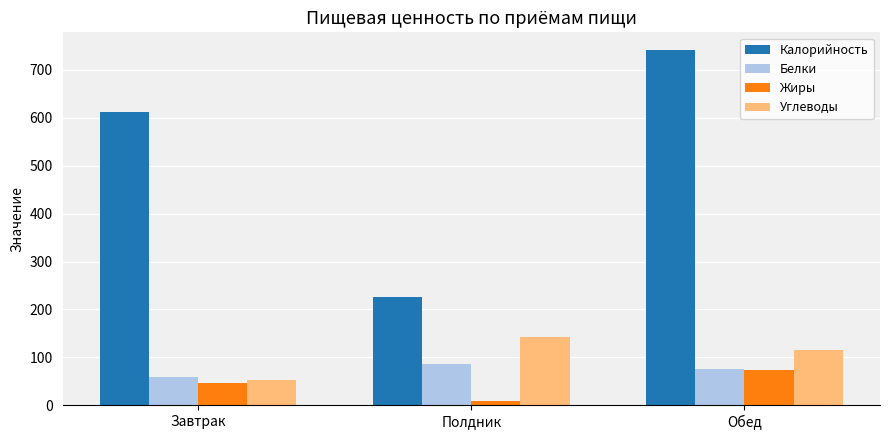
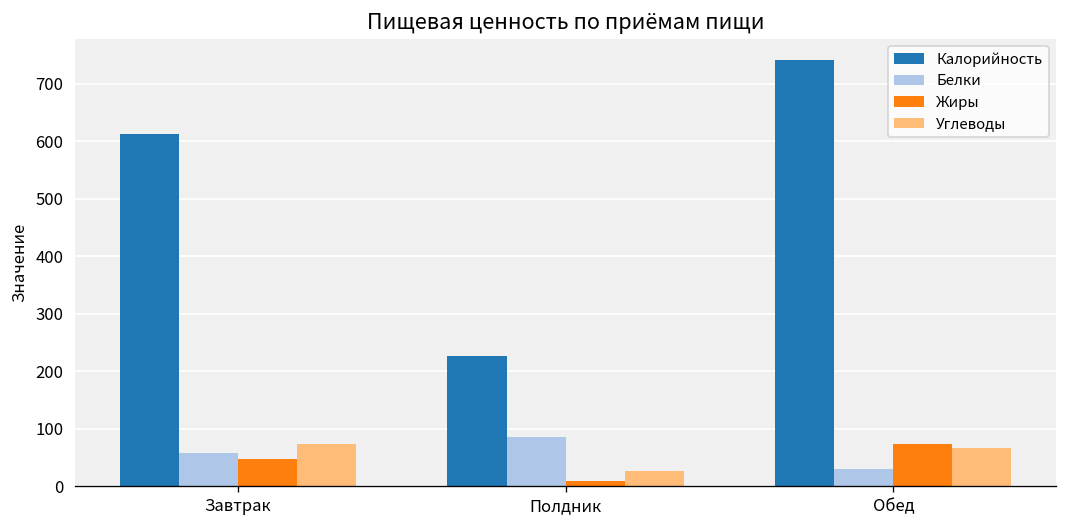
  {
    "Калорийность": {
      "Завтрак": 610,
      "Полдник": 230,
      "Обед": 740
    },
    "Белки": {
      "Завтрак": 60,
      "Полдник": 90,
-     "Обед": 80
+     "Обед": 30
    },
    "Жиры": {
      "Завтрак": 50,
      "Полдник": 10,
      "Обед": 70
    },
    "Углеводы": {
-     "Завтрак": 50,
-     "Полдник": 140,
-     "Обед": 110
+     "Завтрак": 70,
+     "Полдник": 30,
+     "Обед": 70
    }
  }
